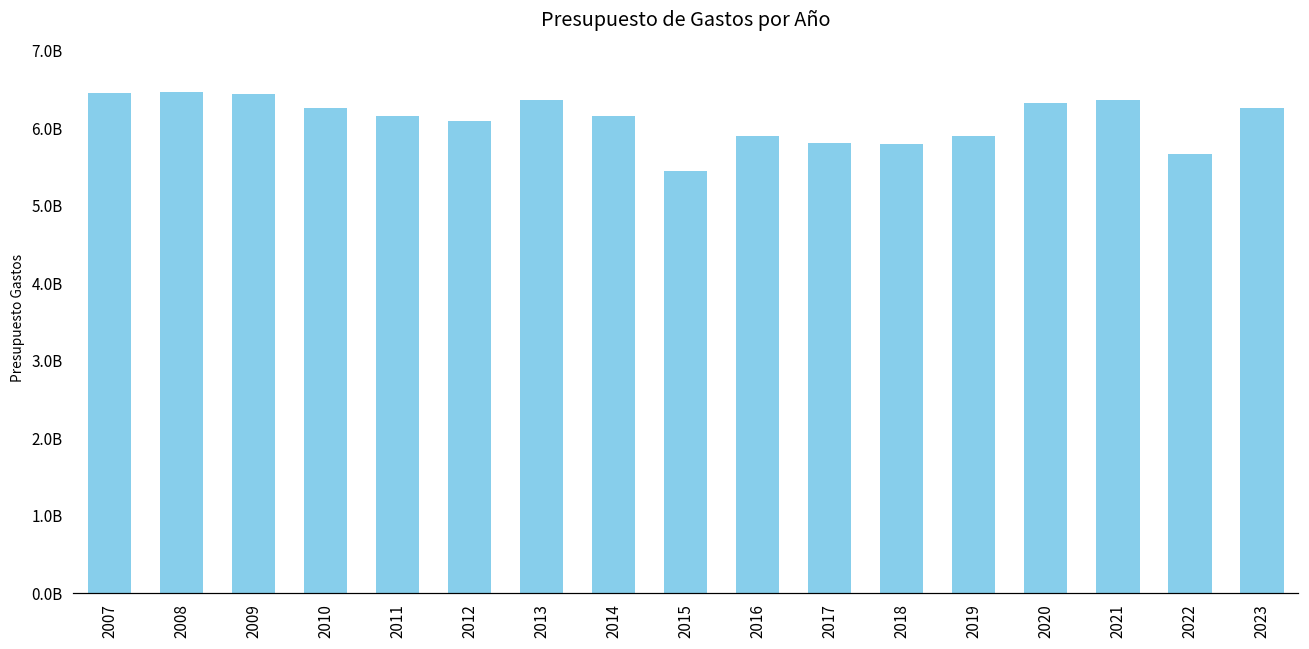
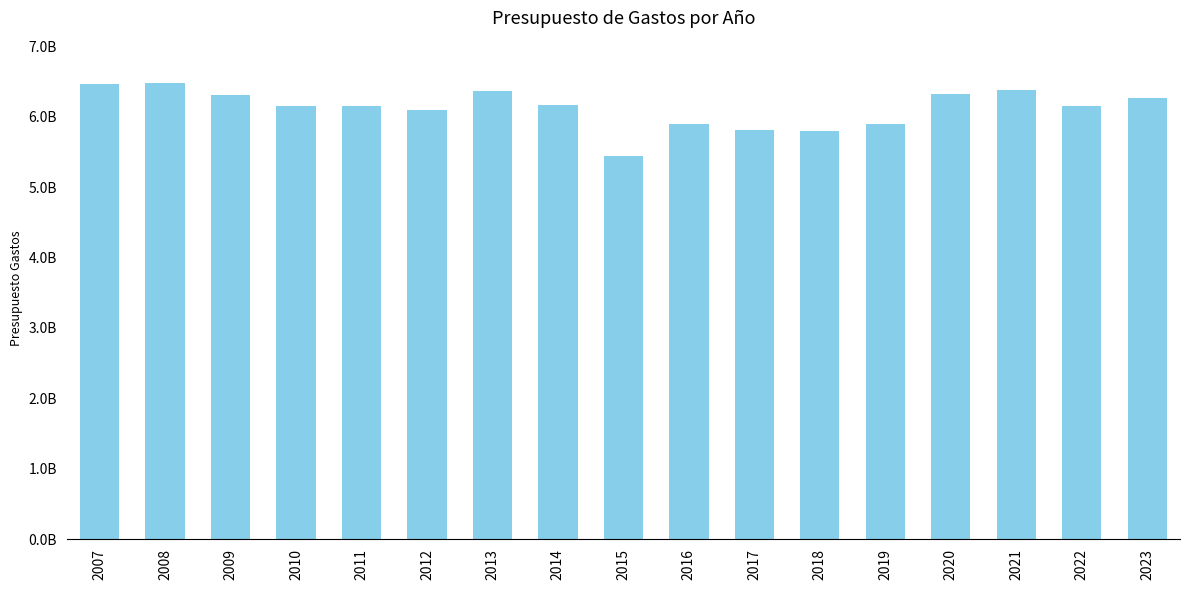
  {
    "2007": 6500000000,
    "2008": 6500000000,
-   "2009": 6400000000,
-   "2010": 6300000000,
+   "2009": 6300000000,
+   "2010": 6100000000,
    "2011": 6200000000,
    "2012": 6100000000,
    "2013": 6400000000,
    "2014": 6200000000,
    "2015": 5400000000,
    "2016": 5900000000,
    "2017": 5800000000,
    "2018": 5800000000,
    "2019": 5900000000,
    "2020": 6300000000,
    "2021": 6400000000,
-   "2022": 5700000000,
+   "2022": 6200000000,
    "2023": 6300000000
  }
